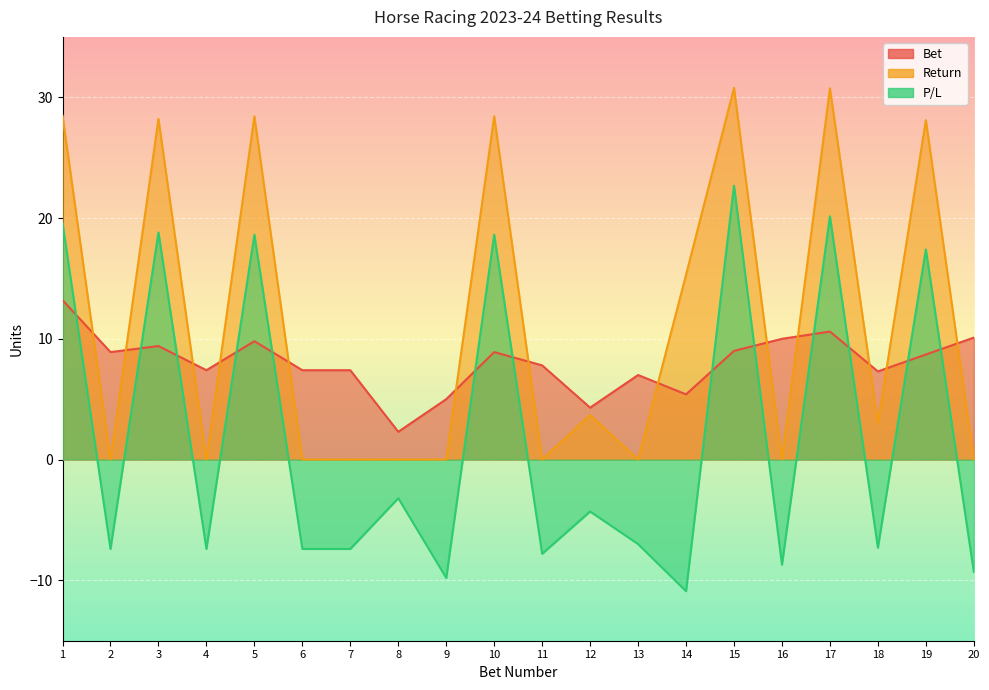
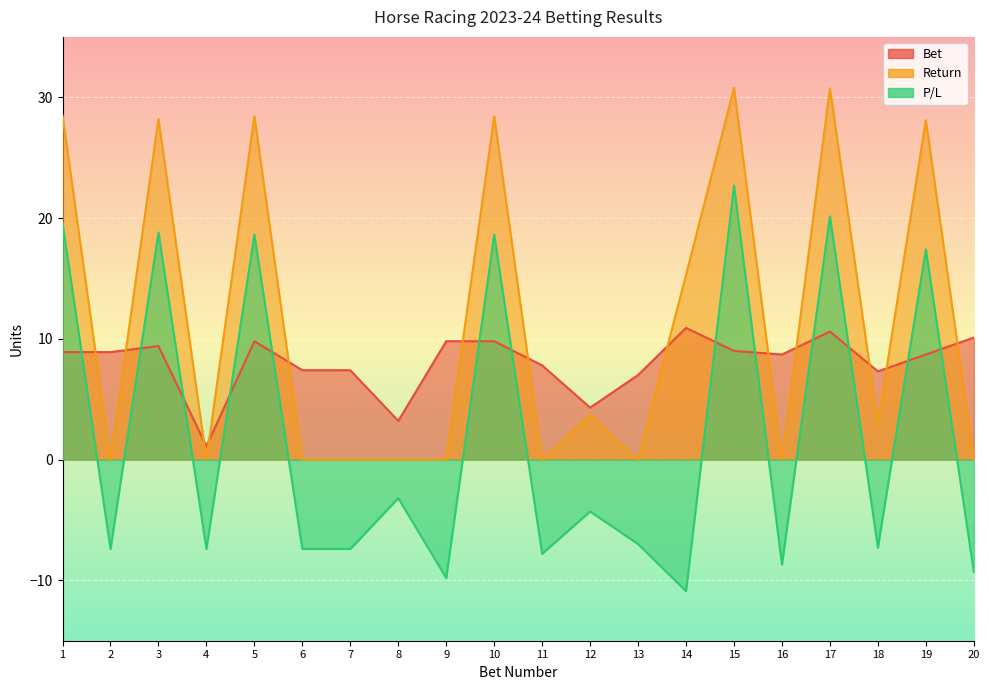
  {
    "Bet": {
-     "1": 13.2,
+     "1": 8.9,
      "2": 8.9,
      "3": 9.4,
-     "4": 7.4,
+     "4": 1.1,
      "5": 9.8,
      "6": 7.4,
      "7": 7.4,
-     "8": 2.3,
-     "9": 5.0,
-     "10": 8.9,
+     "8": 3.2,
+     "9": 9.8,
+     "10": 9.8,
      "11": 7.8,
      "12": 4.3,
      "13": 7.0,
-     "14": 5.4,
+     "14": 10.9,
      "15": 9.0,
-     "16": 10.0,
+     "16": 8.7,
      "17": 10.6,
      "18": 7.3,
      "19": 8.7,
      "20": 10.1
    },
    "Return": {
      "1": 28.5,
      "3": 28.2,
      "5": 28.4,
      "10": 28.4,
      "12": 3.7,
      "14": 15.3,
      "15": 30.8,
      "17": 30.7,
      "18": 3.0,
      "19": 28.1
    }
  }
